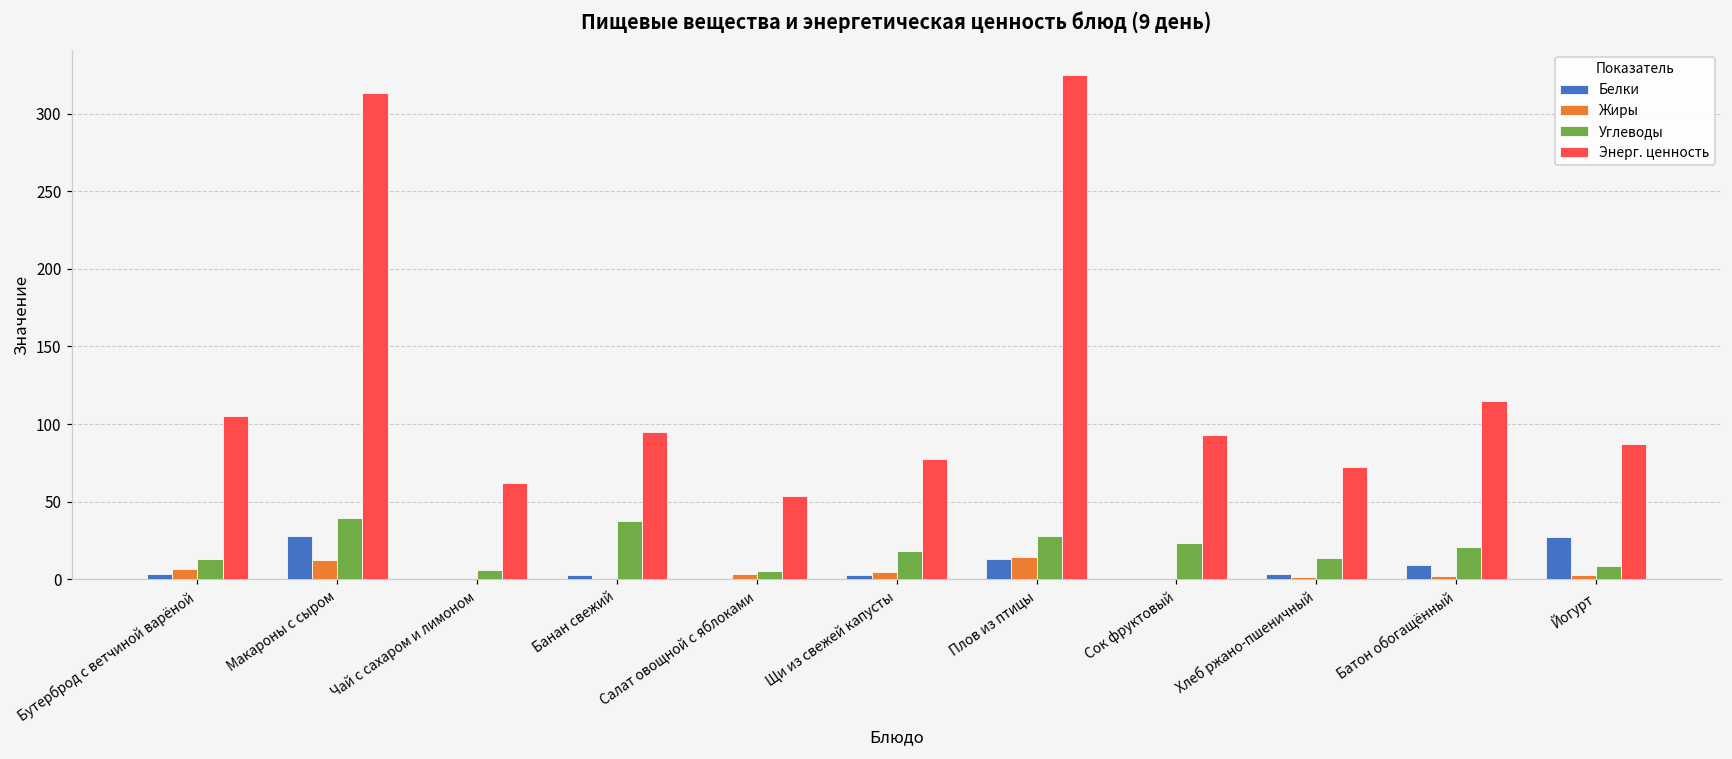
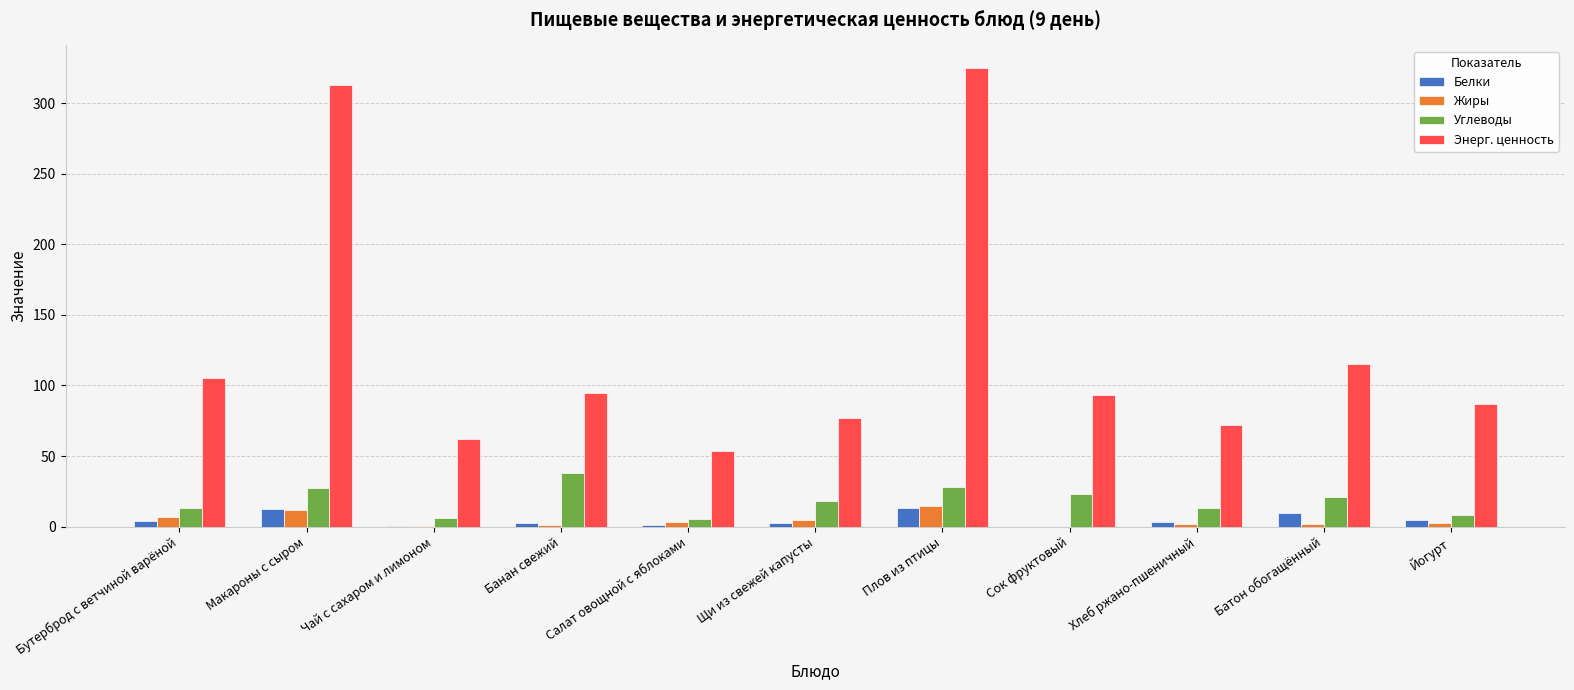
  {
    "Белки": {
      "Бутерброд с ветчиной варёной": 4,
-     "Макароны с сыром": 28,
+     "Макароны с сыром": 13,
      "Банан свежий": 3,
      "Щи из свежей капусты": 3,
      "Плов из птицы": 13,
      "Сок фруктовый": 0,
      "Хлеб ржано-пшеничный": 3,
      "Батон обогащённый": 9,
-     "Йогурт": 27
+     "Йогурт": 5
    },
    "Углеводы": {
      "Бутерброд с ветчиной варёной": 13,
-     "Макароны с сыром": 40,
+     "Макароны с сыром": 28,
      "Чай с сахаром и лимоном": 6,
      "Банан свежий": 38,
      "Салат овощной с яблоками": 5,
      "Щи из свежей капусты": 18,
      "Плов из птицы": 28,
      "Сок фруктовый": 23,
      "Хлеб ржано-пшеничный": 13,
      "Батон обогащённый": 21,
      "Йогурт": 9
    }
  }
